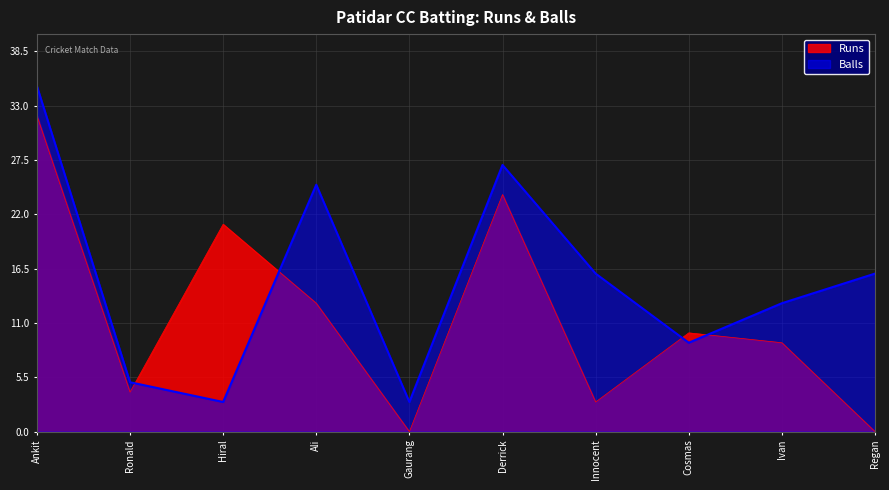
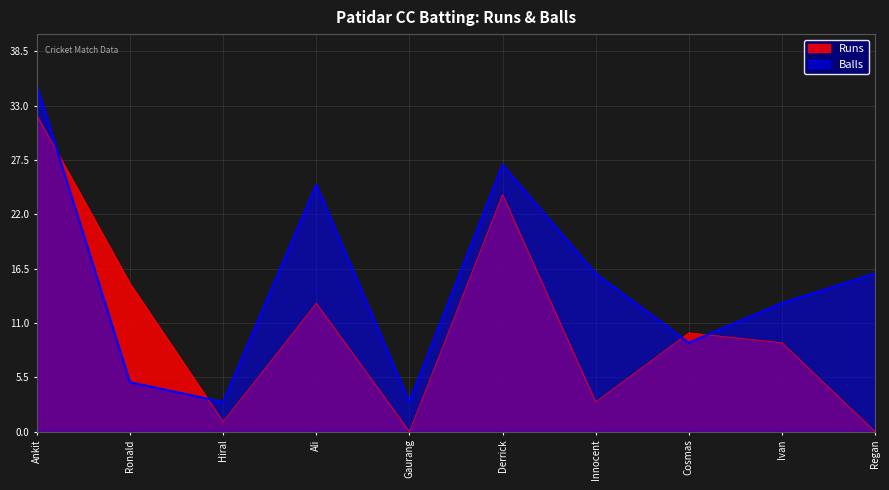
  {
    "Runs": {
      "Ankit": 32,
-     "Ronald": 4,
-     "Hiral": 21,
+     "Ronald": 15,
+     "Hiral": 1,
      "Ali": 13,
      "Gaurang": 0,
      "Derrick": 24,
      "Innocent": 3,
      "Cosmas": 10,
      "Ivan": 9,
      "Regan": 0
    },
    "Balls": {
      "Ankit": 35,
      "Ronald": 5,
      "Hiral": 3,
      "Ali": 25,
      "Gaurang": 3,
      "Derrick": 27,
      "Innocent": 16,
      "Cosmas": 9,
      "Ivan": 13,
      "Regan": 16
    }
  }
